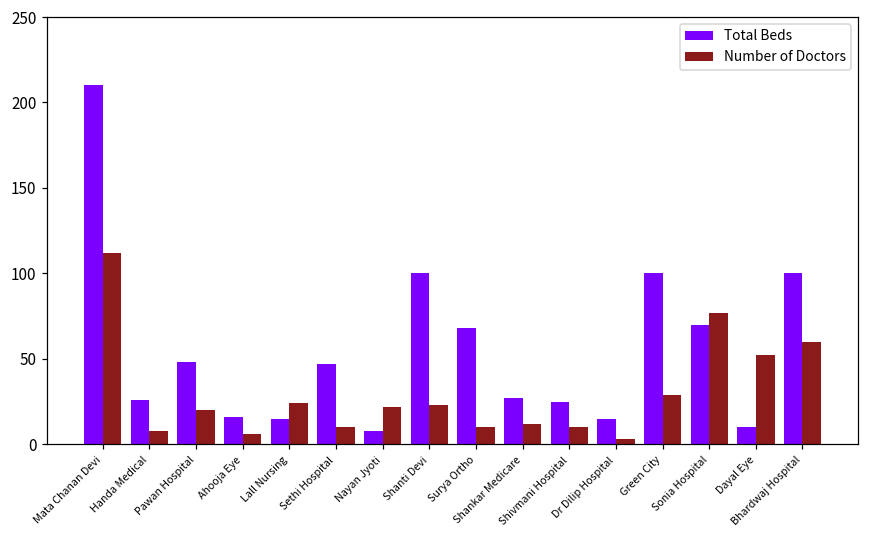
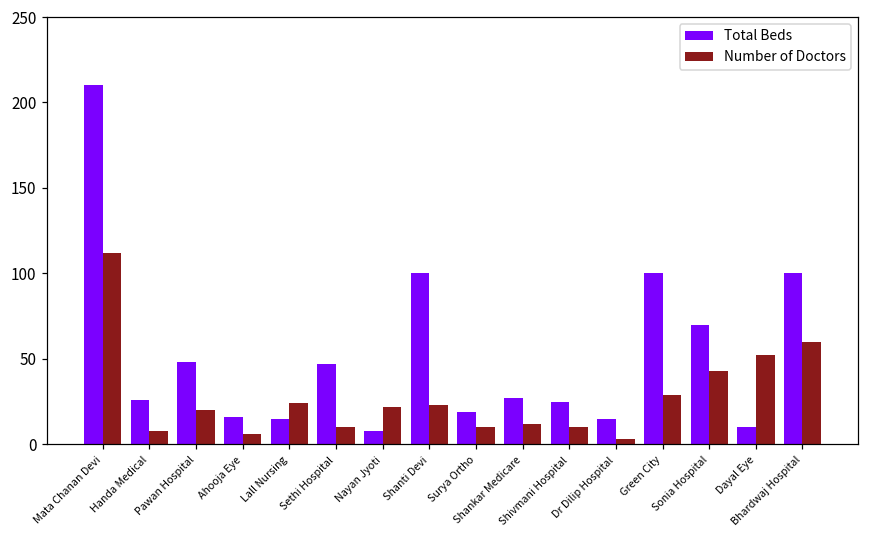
  {
    "Total Beds": {
      "Mata Chanan Devi": 210,
      "Handa Medical": 26,
      "Pawan Hospital": 48,
      "Ahooja Eye": 16,
      "Lall Nursing": 15,
      "Sethi Hospital": 47,
      "Nayan Jyoti": 8,
      "Shanti Devi": 100,
-     "Surya Ortho": 68,
+     "Surya Ortho": 19,
      "Shankar Medicare": 27,
      "Shivmani Hospital": 25,
      "Dr Dilip Hospital": 15,
      "Green City": 100,
      "Sonia Hospital": 70,
      "Dayal Eye": 10,
      "Bhardwaj Hospital": 100
    },
    "Number of Doctors": {
      "Mata Chanan Devi": 112,
      "Handa Medical": 8,
      "Pawan Hospital": 20,
      "Ahooja Eye": 6,
      "Lall Nursing": 24,
      "Sethi Hospital": 10,
      "Nayan Jyoti": 22,
      "Shanti Devi": 23,
      "Surya Ortho": 10,
      "Shankar Medicare": 12,
      "Shivmani Hospital": 10,
      "Dr Dilip Hospital": 3,
      "Green City": 29,
-     "Sonia Hospital": 77,
+     "Sonia Hospital": 43,
      "Dayal Eye": 52,
      "Bhardwaj Hospital": 60
    }
  }
